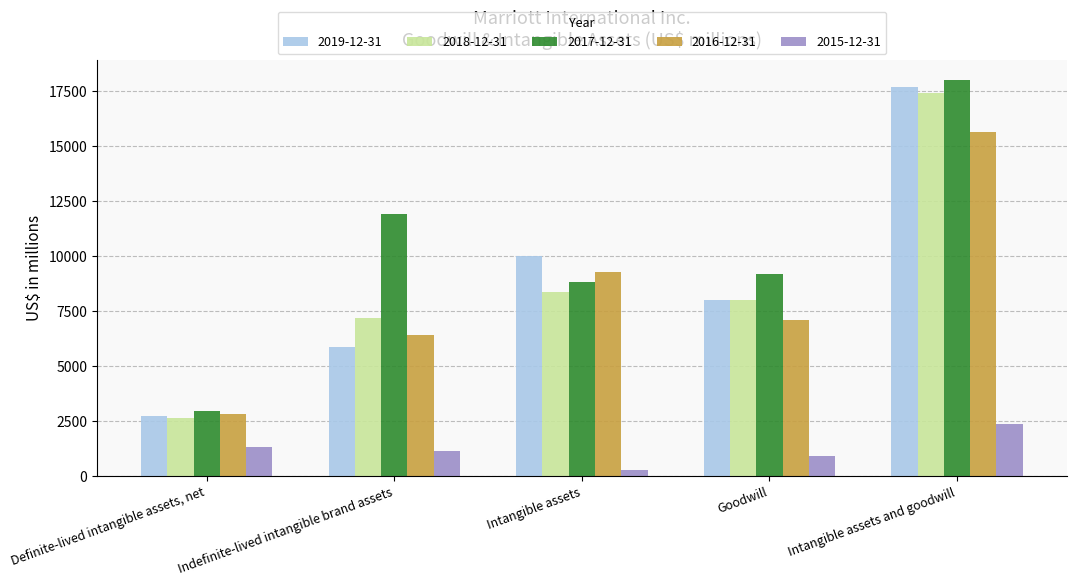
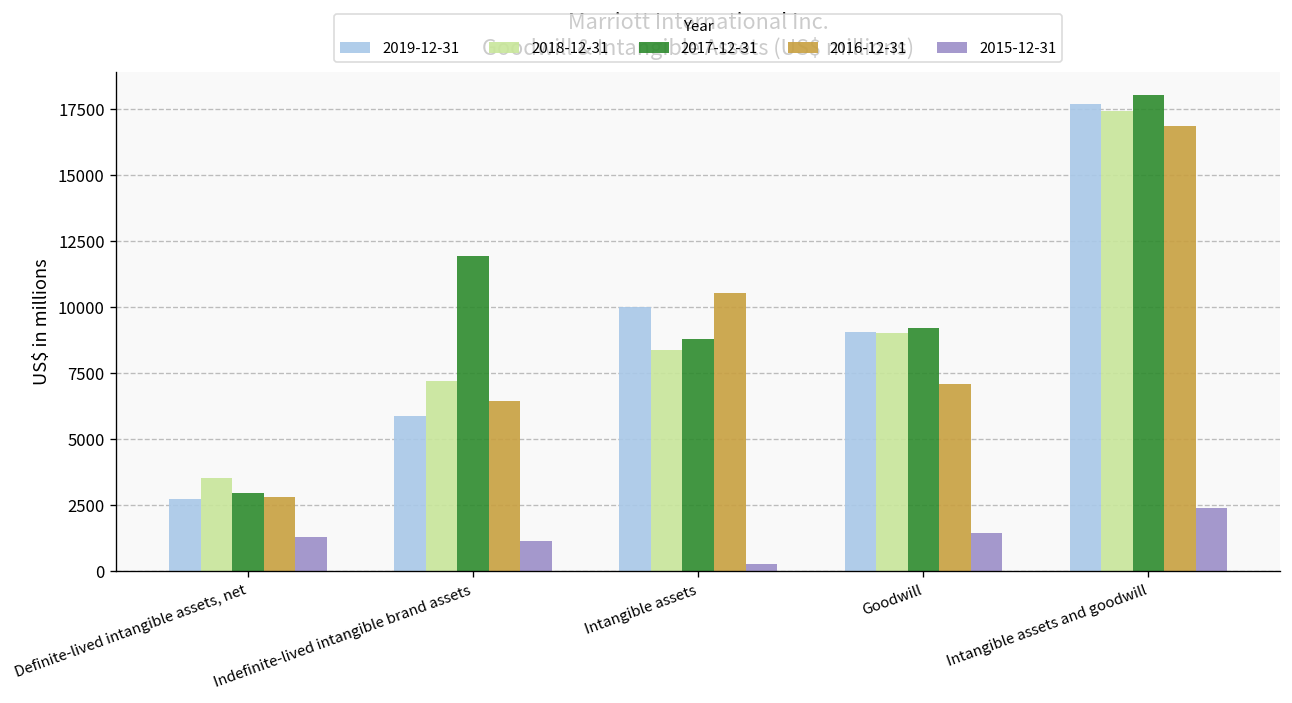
  {
    "2019-12-31": {
      "Definite-lived intangible assets, net": 2800,
      "Indefinite-lived intangible brand assets": 5900,
      "Intangible assets": 10000,
-     "Goodwill": 8000,
+     "Goodwill": 9000,
      "Intangible assets and goodwill": 17700
    },
    "2018-12-31": {
-     "Definite-lived intangible assets, net": 2700,
+     "Definite-lived intangible assets, net": 3500,
      "Indefinite-lived intangible brand assets": 7200,
      "Intangible assets": 8400,
-     "Goodwill": 8000,
+     "Goodwill": 9000,
      "Intangible assets and goodwill": 17400
    },
    "2017-12-31": {
      "Definite-lived intangible assets, net": 3000,
      "Indefinite-lived intangible brand assets": 11900,
      "Intangible assets": 8800,
      "Goodwill": 9200,
      "Intangible assets and goodwill": 18000
    },
    "2016-12-31": {
      "Definite-lived intangible assets, net": 2800,
      "Indefinite-lived intangible brand assets": 6400,
-     "Intangible assets": 9300,
+     "Intangible assets": 10500,
      "Goodwill": 7100,
-     "Intangible assets and goodwill": 15700
+     "Intangible assets and goodwill": 16900
    },
    "2015-12-31": {
      "Definite-lived intangible assets, net": 1300,
      "Indefinite-lived intangible brand assets": 1100,
      "Intangible assets": 300,
-     "Goodwill": 900,
+     "Goodwill": 1400,
      "Intangible assets and goodwill": 2400
    }
  }
